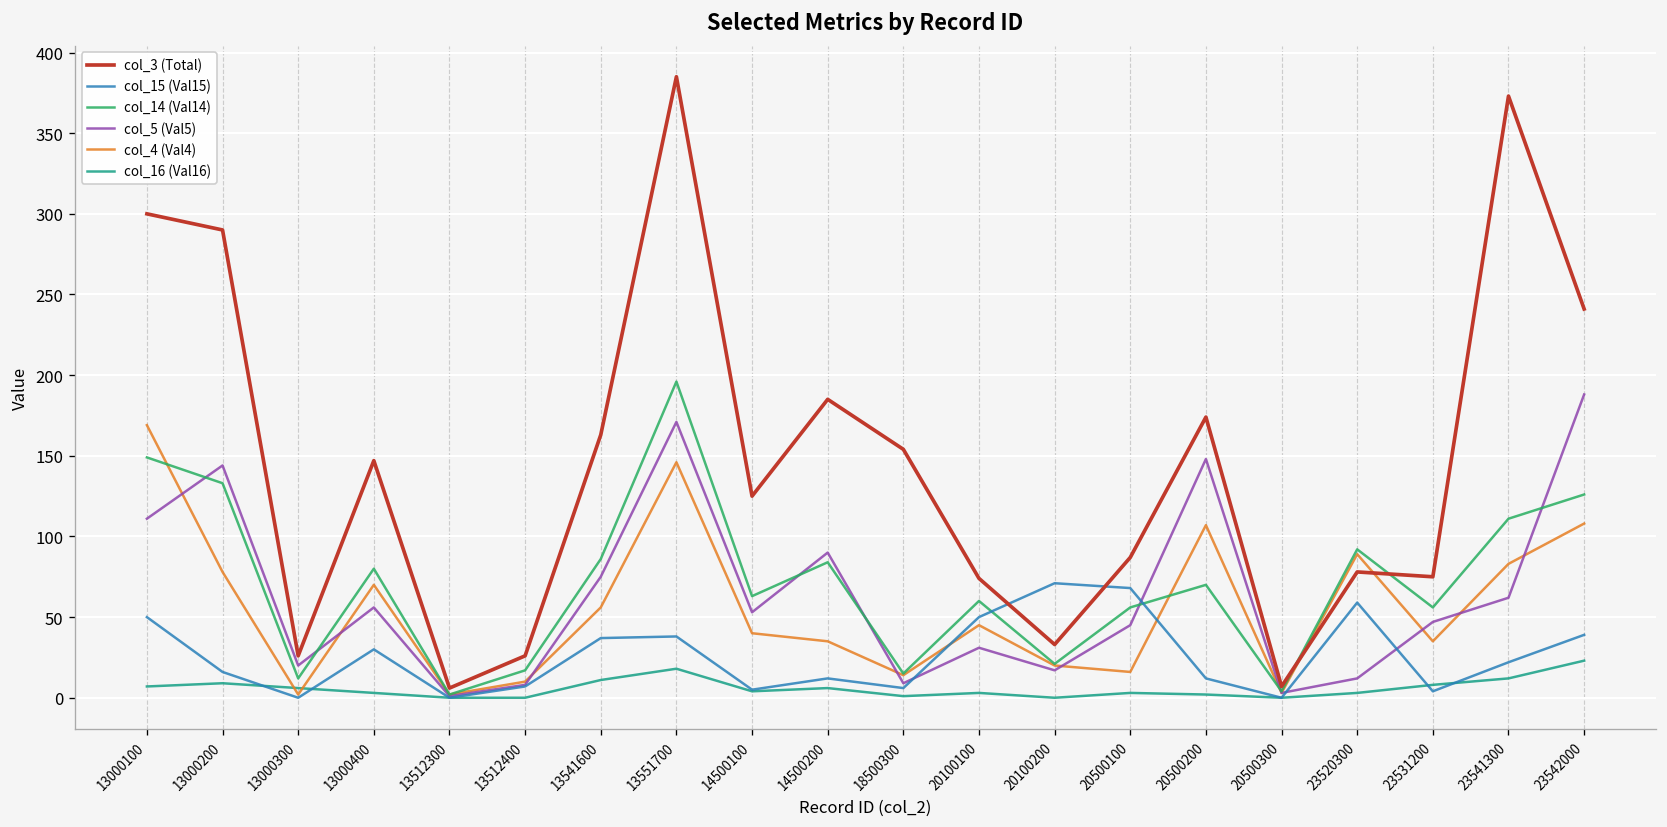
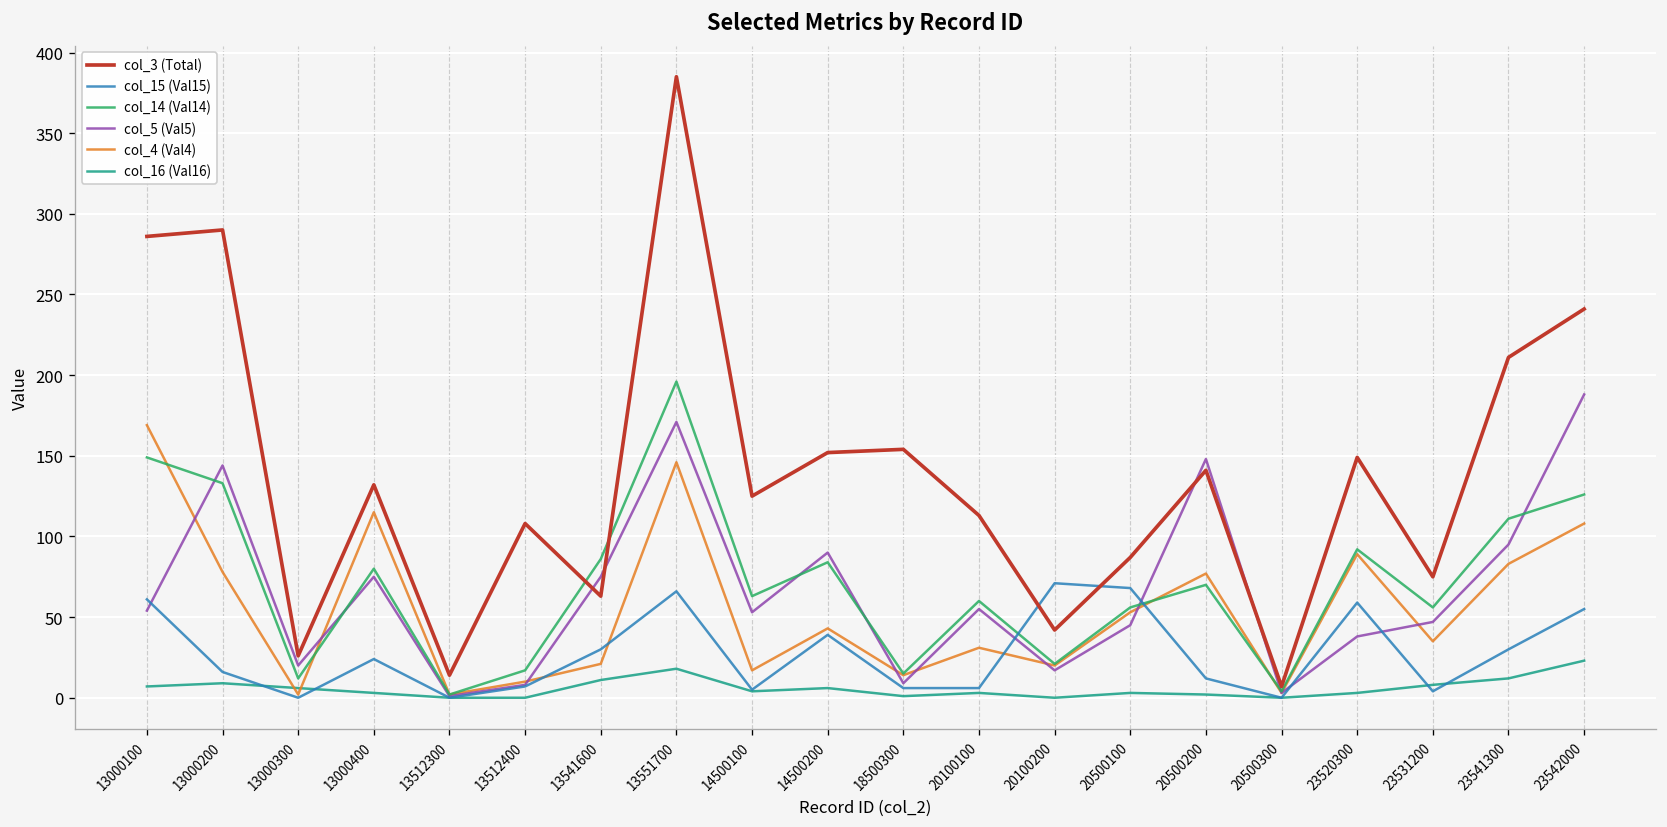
  {
    "col_3 (Total)": {
-     "13000100": 300,
+     "13000100": 286,
      "13000200": 290,
      "13000300": 26,
-     "13000400": 147,
-     "13512300": 6,
-     "13512400": 26,
-     "13541600": 163,
+     "13000400": 132,
+     "13512300": 14,
+     "13512400": 108,
+     "13541600": 63,
      "13551700": 385,
      "14500100": 125,
-     "14500200": 185,
+     "14500200": 152,
      "18500300": 154,
-     "20100100": 74,
-     "20100200": 33,
+     "20100100": 113,
+     "20100200": 42,
      "20500100": 87,
-     "20500200": 174,
+     "20500200": 141,
      "20500300": 7,
-     "23520300": 78,
+     "23520300": 149,
      "23531200": 75,
-     "23541300": 373,
+     "23541300": 211,
      "23542000": 241
    },
    "col_15 (Val15)": {
-     "13000100": 50,
+     "13000100": 61,
      "13000200": 16,
      "13000300": 0,
-     "13000400": 30,
-     "13541600": 37,
-     "13551700": 38,
-     "14500200": 12,
+     "13000400": 24,
+     "13541600": 30,
+     "13551700": 66,
+     "14500200": 39,
      "18500300": 6,
-     "20100100": 50,
+     "20100100": 6,
      "20100200": 71,
      "20500100": 68,
      "20500200": 12,
      "23520300": 59,
      "23531200": 4,
-     "23541300": 22,
-     "23542000": 39
+     "23541300": 30,
+     "23542000": 55
    },
    "col_5 (Val5)": {
-     "13000100": 111,
+     "13000100": 54,
      "13000200": 144,
      "13000300": 20,
-     "13000400": 56,
+     "13000400": 75,
      "13541600": 75,
      "13551700": 171,
      "14500100": 53,
      "14500200": 90,
      "18500300": 9,
-     "20100100": 31,
+     "20100100": 55,
      "20100200": 17,
      "20500100": 45,
      "20500200": 148,
-     "23520300": 12,
+     "23520300": 38,
      "23531200": 47,
-     "23541300": 62,
+     "23541300": 95,
      "23542000": 188
    },
    "col_4 (Val4)": {
      "13000100": 169,
      "13000200": 78,
      "13000300": 2,
-     "13000400": 70,
+     "13000400": 115,
      "13512400": 10,
-     "13541600": 56,
+     "13541600": 21,
      "13551700": 146,
-     "14500100": 40,
-     "14500200": 35,
-     "20100100": 45,
-     "20500100": 16,
-     "20500200": 107,
+     "14500100": 17,
+     "14500200": 43,
+     "20100100": 31,
+     "20500100": 53,
+     "20500200": 77,
      "23520300": 89,
      "23531200": 35,
      "23541300": 83,
      "23542000": 108
    }
  }
